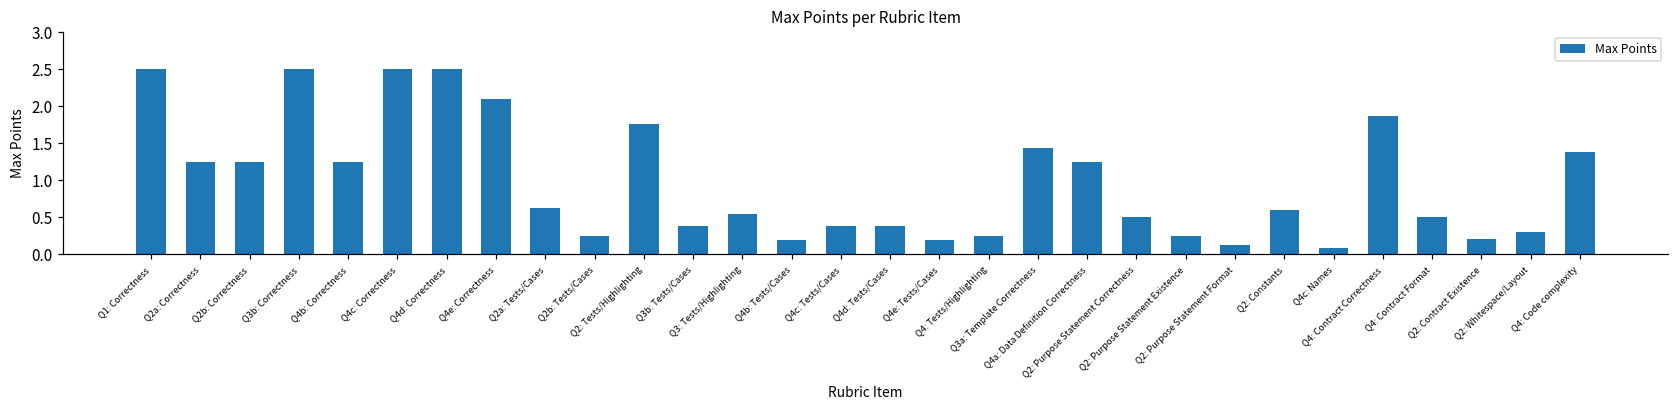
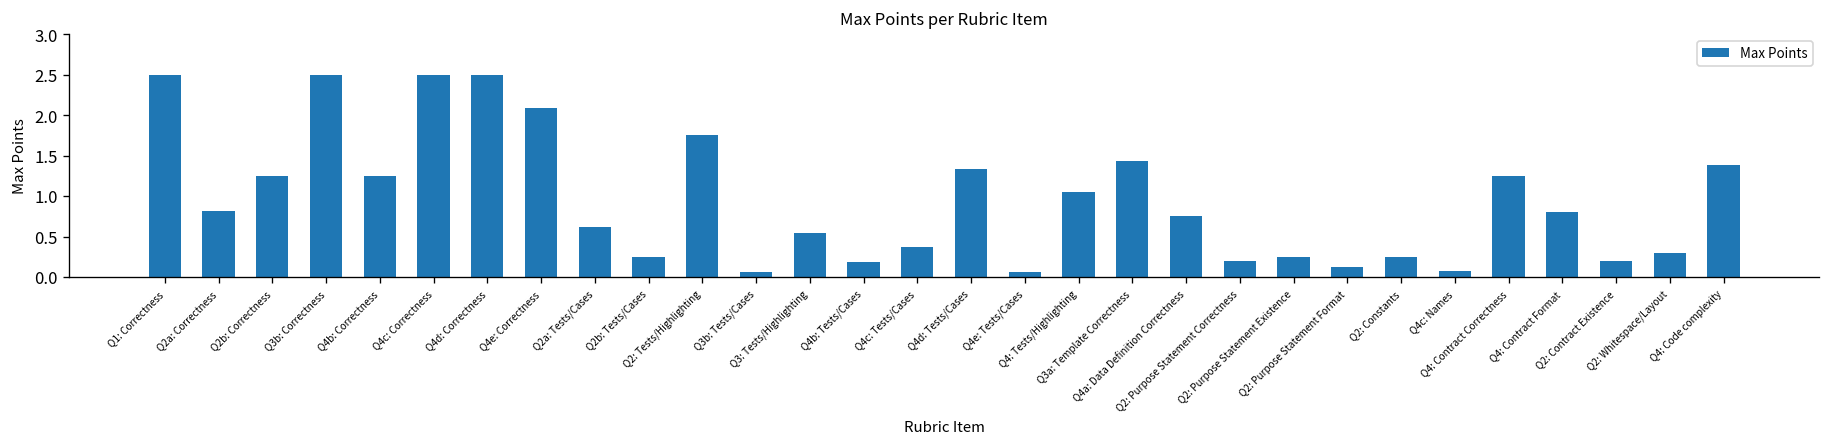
  {
    "Q1: Correctness": 2.5,
-   "Q2a: Correctness": 1.3,
+   "Q2a: Correctness": 0.8,
    "Q2b: Correctness": 1.3,
    "Q3b: Correctness": 2.5,
    "Q4b: Correctness": 1.3,
    "Q4c: Correctness": 2.5,
    "Q4d: Correctness": 2.5,
    "Q4e: Correctness": 2.1,
    "Q2a: Tests/Cases": 0.6,
    "Q2b: Tests/Cases": 0.3,
    "Q2: Tests/Highlighting": 1.8,
-   "Q3b: Tests/Cases": 0.4,
+   "Q3b: Tests/Cases": 0.1,
    "Q3: Tests/Highlighting": 0.5,
    "Q4b: Tests/Cases": 0.2,
    "Q4c: Tests/Cases": 0.4,
-   "Q4d: Tests/Cases": 0.4,
-   "Q4e: Tests/Cases": 0.2,
-   "Q4: Tests/Highlighting": 0.3,
+   "Q4d: Tests/Cases": 1.3,
+   "Q4e: Tests/Cases": 0.1,
+   "Q4: Tests/Highlighting": 1.1,
    "Q3a: Template Correctness": 1.4,
-   "Q4a: Data Definition Correctness": 1.3,
-   "Q2: Purpose Statement Correctness": 0.5,
+   "Q4a: Data Definition Correctness": 0.8,
+   "Q2: Purpose Statement Correctness": 0.2,
    "Q2: Purpose Statement Existence": 0.3,
    "Q2: Purpose Statement Format": 0.1,
-   "Q2: Constants": 0.6,
+   "Q2: Constants": 0.3,
    "Q4c: Names": 0.1,
-   "Q4: Contract Correctness": 1.9,
-   "Q4: Contract Format": 0.5,
+   "Q4: Contract Correctness": 1.3,
+   "Q4: Contract Format": 0.8,
    "Q2: Contract Existence": 0.2,
    "Q2: Whitespace/Layout": 0.3,
    "Q4: Code complexity": 1.4
  }
